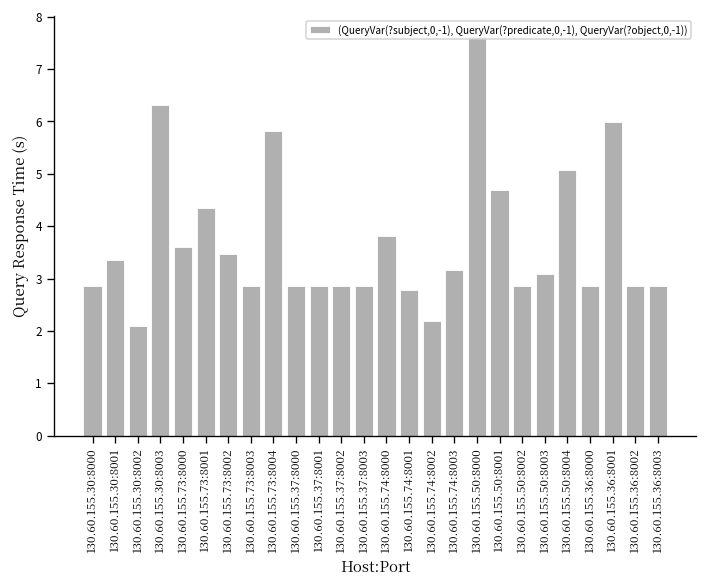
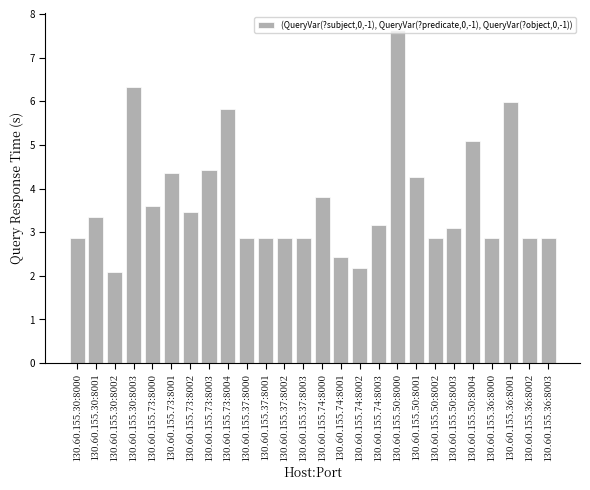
  {
    "130.60.155.30:8000": 2.9,
    "130.60.155.30:8001": 3.3,
    "130.60.155.30:8002": 2.1,
    "130.60.155.30:8003": 6.3,
    "130.60.155.73:8000": 3.6,
    "130.60.155.73:8001": 4.4,
    "130.60.155.73:8002": 3.5,
-   "130.60.155.73:8003": 2.9,
+   "130.60.155.73:8003": 4.4,
    "130.60.155.73:8004": 5.8,
    "130.60.155.37:8000": 2.9,
    "130.60.155.37:8001": 2.9,
    "130.60.155.37:8002": 2.9,
    "130.60.155.37:8003": 2.9,
    "130.60.155.74:8000": 3.8,
-   "130.60.155.74:8001": 2.8,
+   "130.60.155.74:8001": 2.4,
    "130.60.155.74:8002": 2.2,
    "130.60.155.74:8003": 3.2,
-   "130.60.155.50:8001": 4.7,
+   "130.60.155.50:8001": 4.3,
    "130.60.155.50:8002": 2.9,
    "130.60.155.50:8003": 3.1,
    "130.60.155.50:8004": 5.1,
    "130.60.155.36:8000": 2.9,
    "130.60.155.36:8001": 6.0,
    "130.60.155.36:8002": 2.9,
    "130.60.155.36:8003": 2.9
  }
